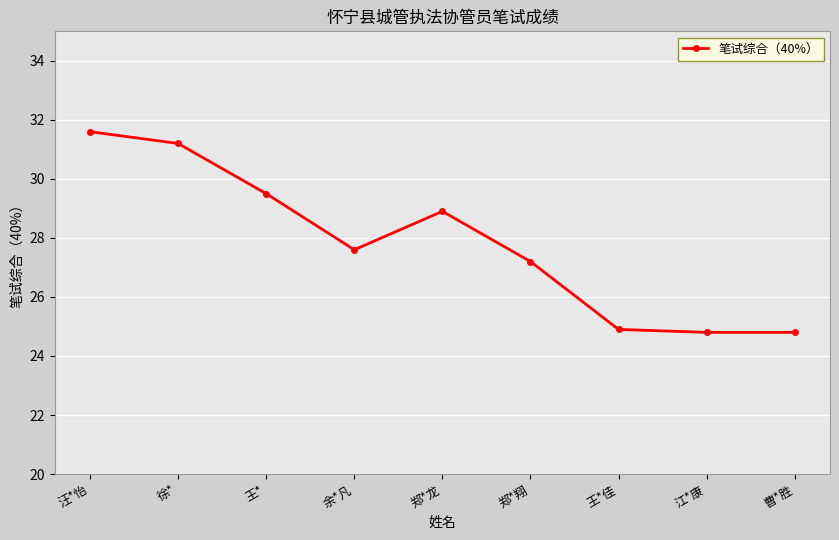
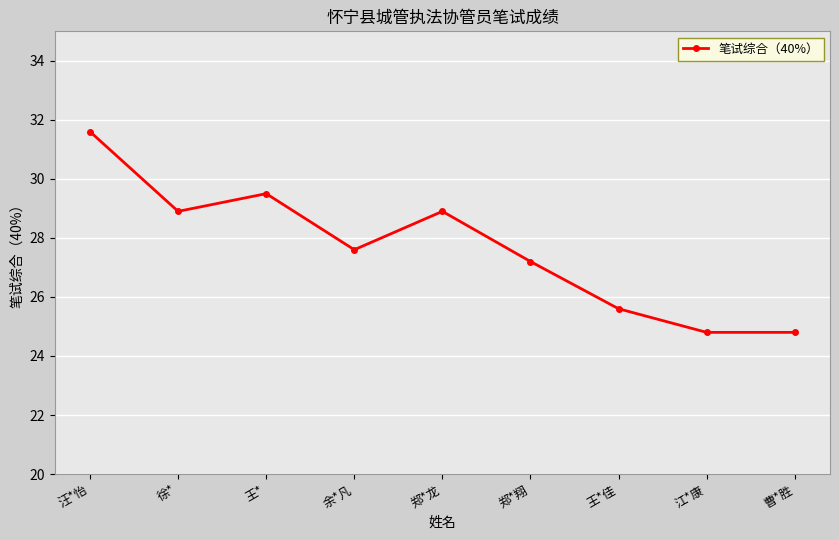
  {
    "汪*怡": 31.6,
-   "徐*": 31.2,
+   "徐*": 28.9,
    "王*": 29.5,
    "余*凡": 27.6,
    "郑*龙": 28.9,
    "郑*翔": 27.2,
-   "王*佳": 24.9,
+   "王*佳": 25.6,
    "江*康": 24.8,
    "曹*胜": 24.8
  }
